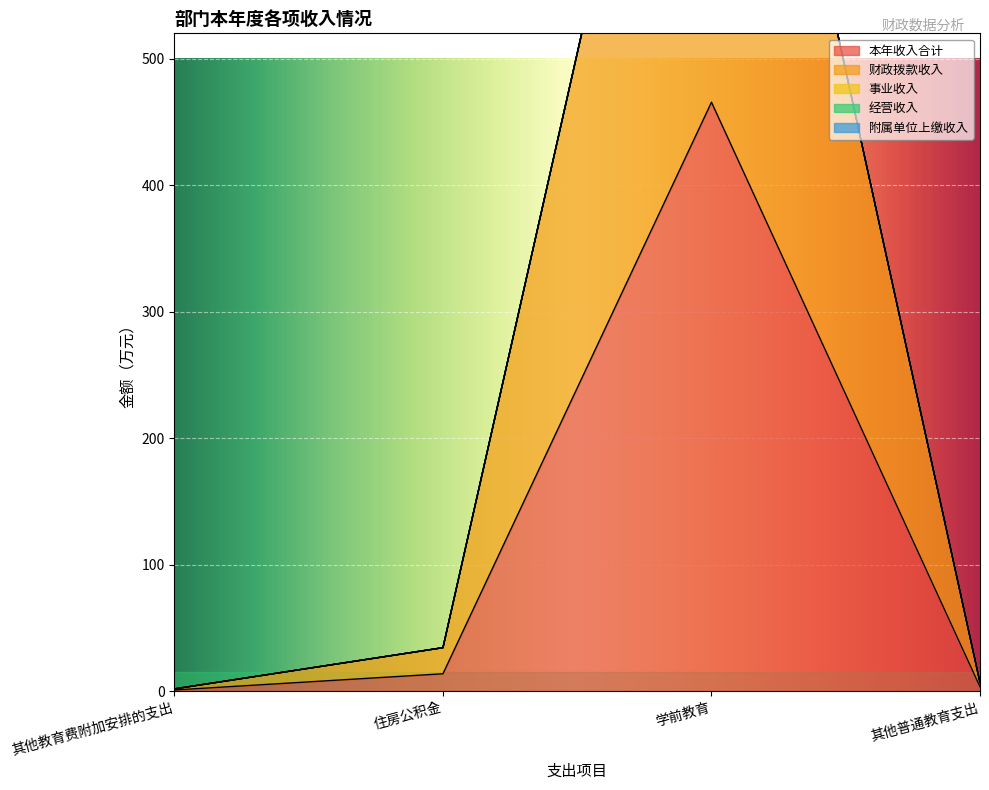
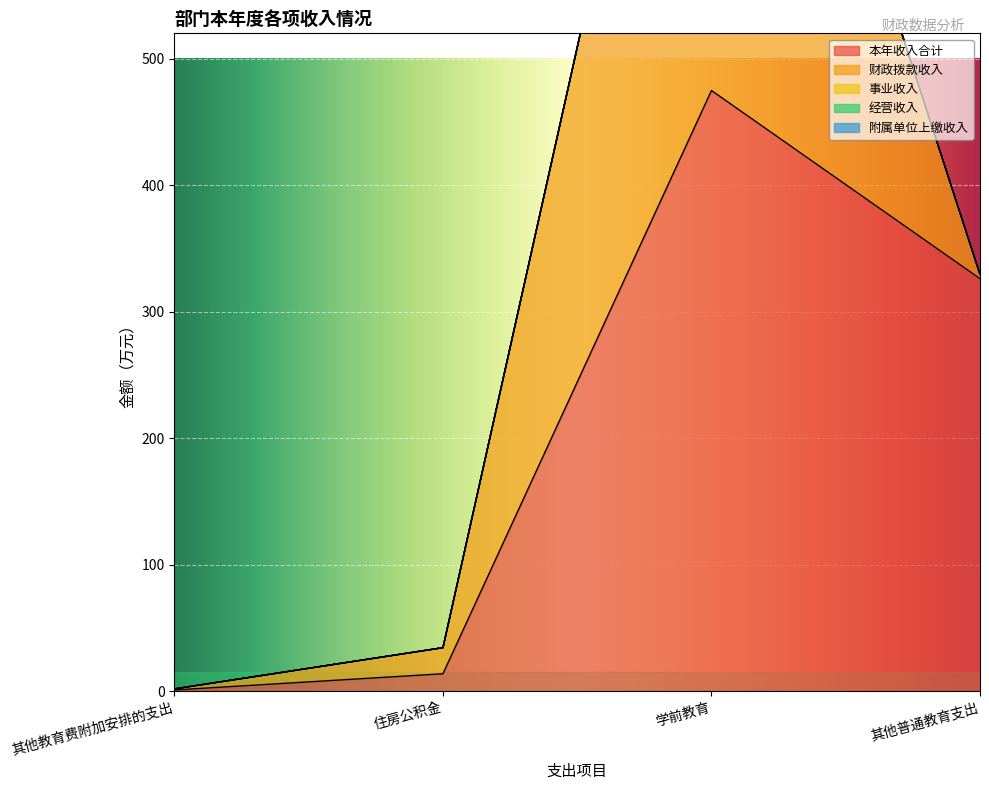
  {
    "本年收入合计": {
      "住房公积金": 14,
-     "学前教育": 466,
-     "其他普通教育支出": 3
+     "学前教育": 475,
+     "其他普通教育支出": 326
    }
  }
